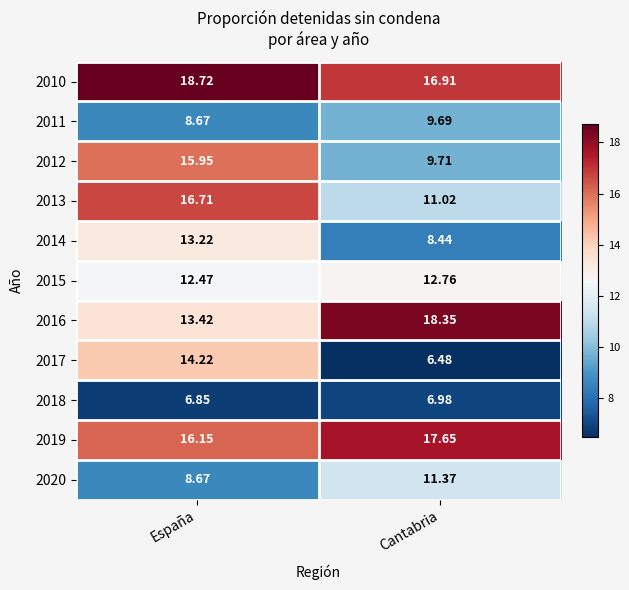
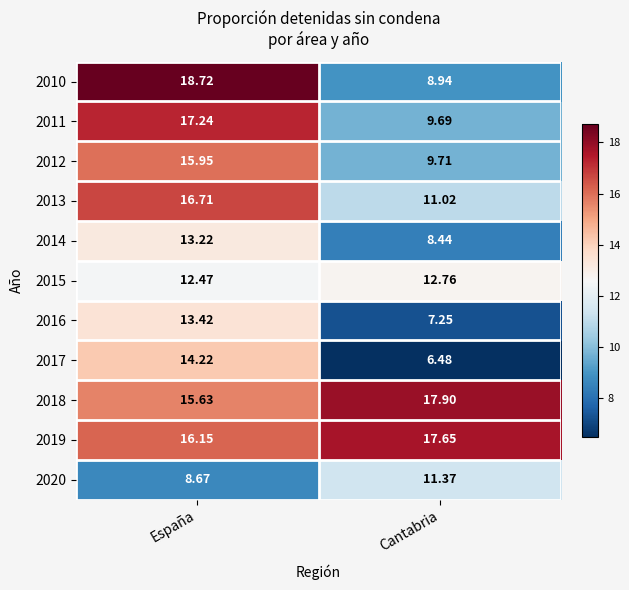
  {
    "2010": {
      "España": 18.72,
-     "Cantabria": 16.91
+     "Cantabria": 8.94
    },
    "2011": {
-     "España": 8.67,
+     "España": 17.24,
      "Cantabria": 9.69
    },
    "2012": {
      "España": 15.95,
      "Cantabria": 9.71
    },
    "2013": {
      "España": 16.71,
      "Cantabria": 11.02
    },
    "2014": {
      "España": 13.22,
      "Cantabria": 8.44
    },
    "2015": {
      "España": 12.47,
      "Cantabria": 12.76
    },
    "2016": {
      "España": 13.42,
-     "Cantabria": 18.35
+     "Cantabria": 7.25
    },
    "2017": {
      "España": 14.22,
      "Cantabria": 6.48
    },
    "2018": {
-     "España": 6.85,
-     "Cantabria": 6.98
+     "España": 15.63,
+     "Cantabria": 17.90
    },
    "2019": {
      "España": 16.15,
      "Cantabria": 17.65
    },
    "2020": {
      "España": 8.67,
      "Cantabria": 11.37
    }
  }
